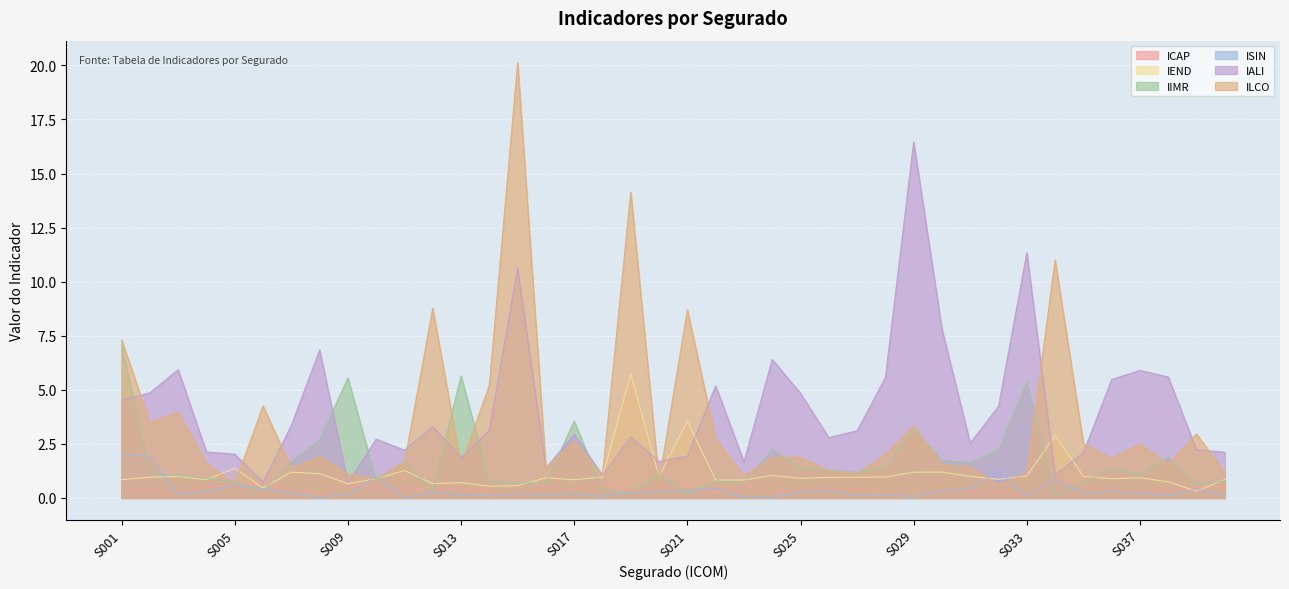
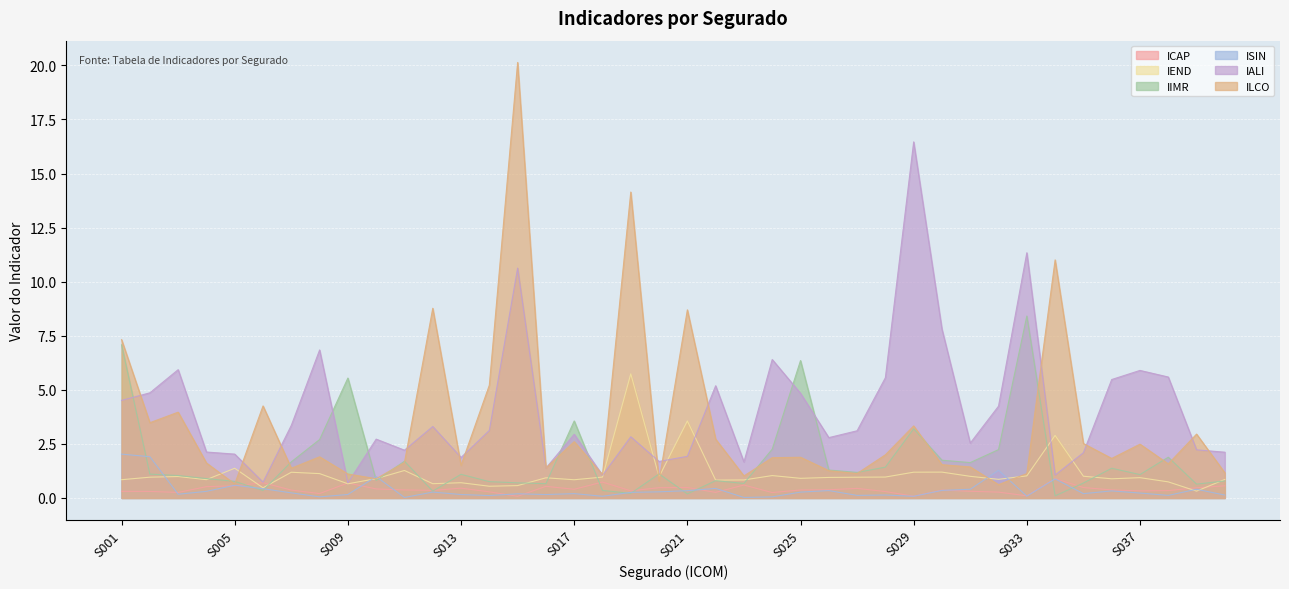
  {
    "IIMR": {
      "S001": 7.1,
      "S005": 0.8,
      "S009": 5.5,
-     "S013": 5.6,
+     "S013": 1.1,
      "S017": 3.6,
      "S021": 0.2,
-     "S025": 1.4,
+     "S025": 6.4,
      "S029": 3.2,
-     "S033": 5.4,
+     "S033": 8.4,
      "S037": 1.1
    }
  }
